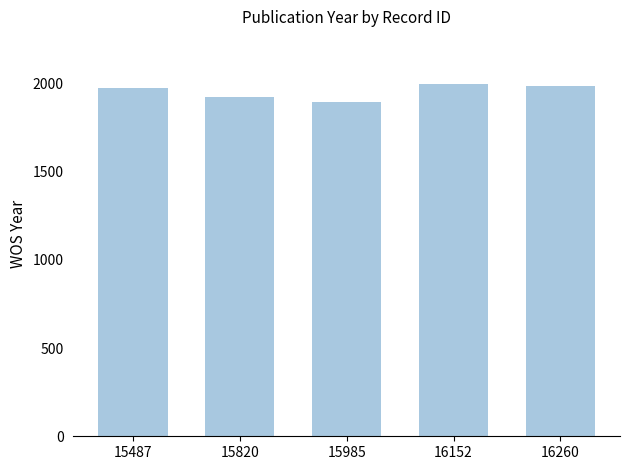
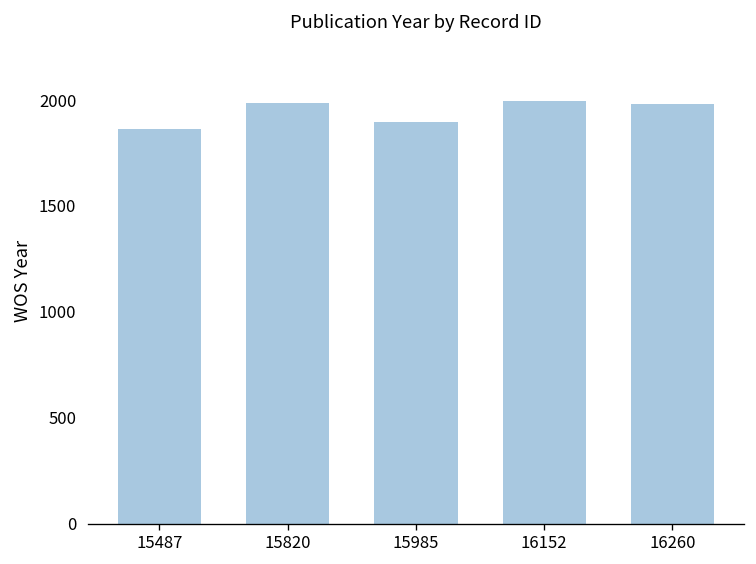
  {
-   "15487": 1980,
-   "15820": 1920,
+   "15487": 1860,
+   "15820": 1990,
    "15985": 1900,
    "16152": 2000,
    "16260": 1980
  }
